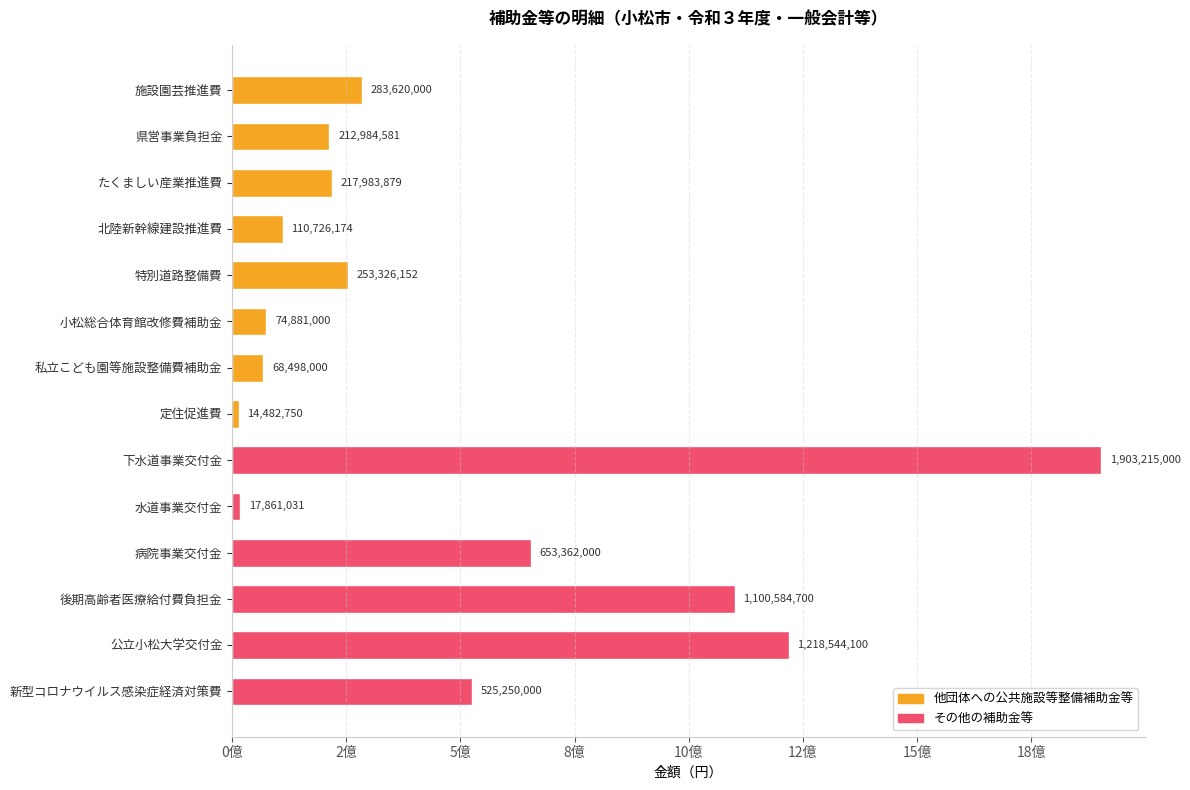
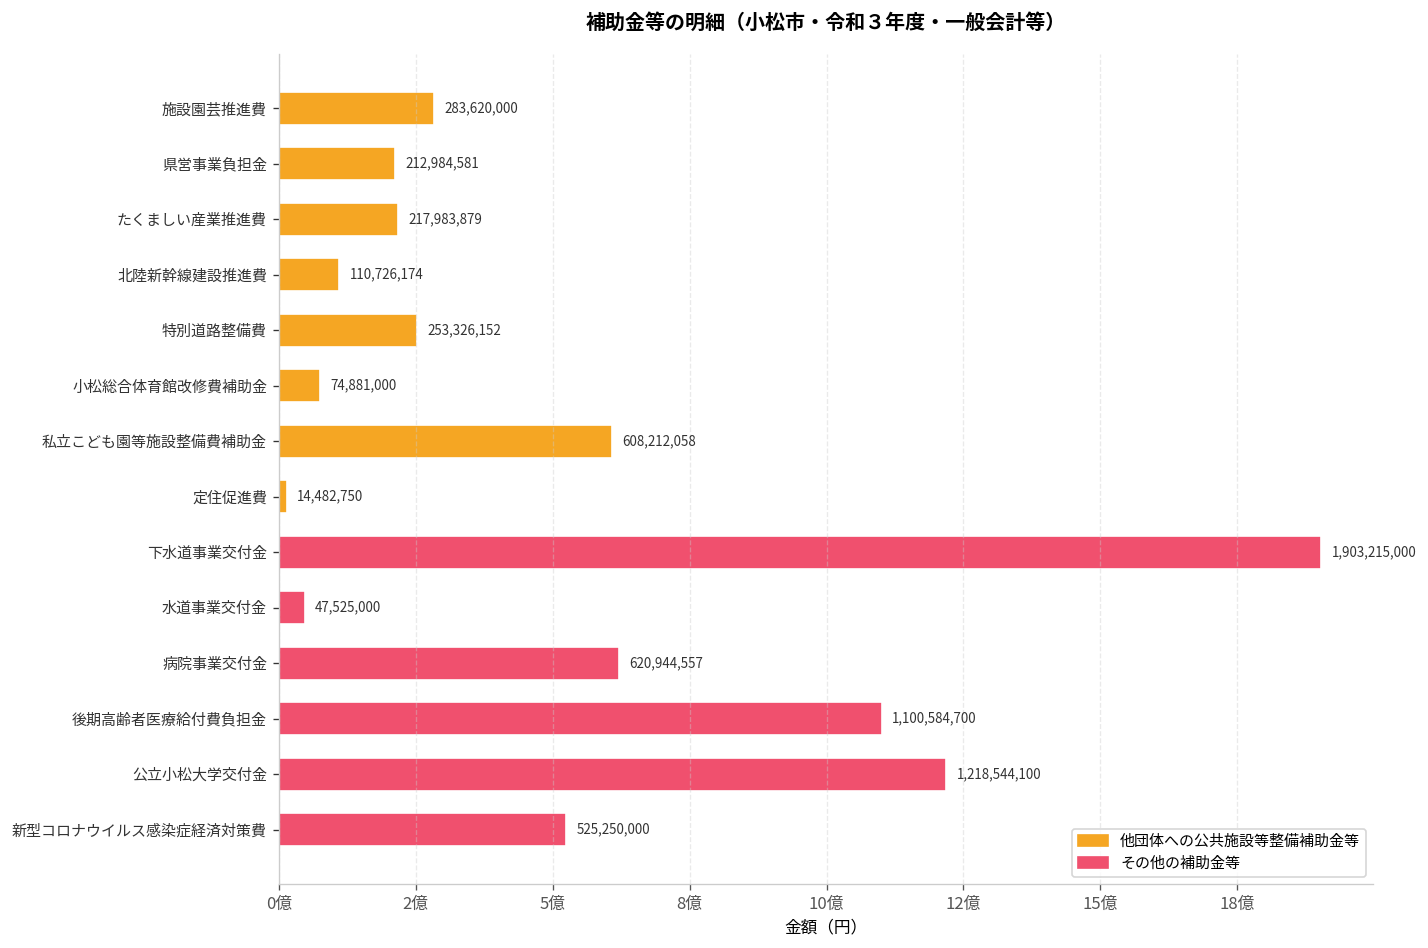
  {
    "施設園芸推進費": "283,620,000",
    "県営事業負担金": "212,984,581",
    "たくましい産業推進費": "217,983,879",
    "北陸新幹線建設推進費": "110,726,174",
    "特別道路整備費": "253,326,152",
    "小松総合体育館改修費補助金": "74,881,000",
-   "私立こども園等施設整備費補助金": "68,498,000",
+   "私立こども園等施設整備費補助金": "608,212,058",
    "定住促進費": "14,482,750",
    "下水道事業交付金": "1,903,215,000",
-   "水道事業交付金": "17,861,031",
-   "病院事業交付金": "653,362,000",
+   "水道事業交付金": "47,525,000",
+   "病院事業交付金": "620,944,557",
    "後期高齢者医療給付費負担金": "1,100,584,700",
    "公立小松大学交付金": "1,218,544,100",
    "新型コロナウイルス感染症経済対策費": "525,250,000"
  }
